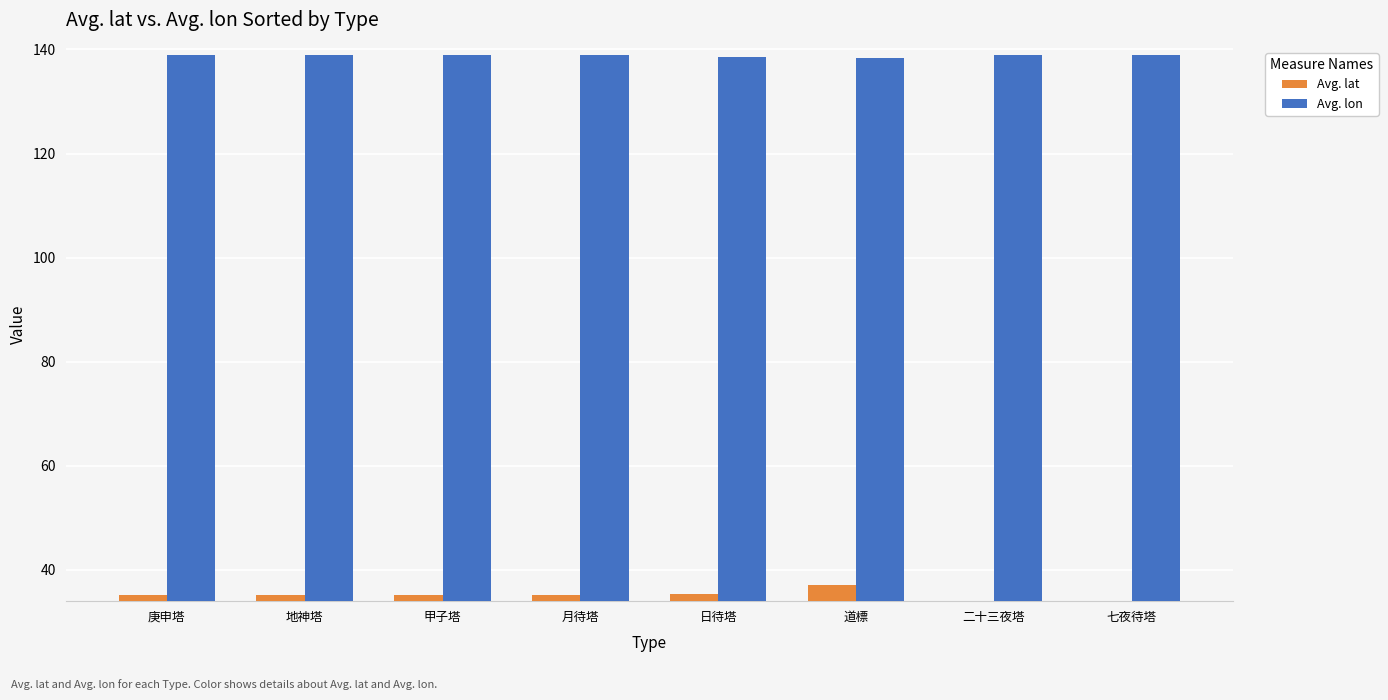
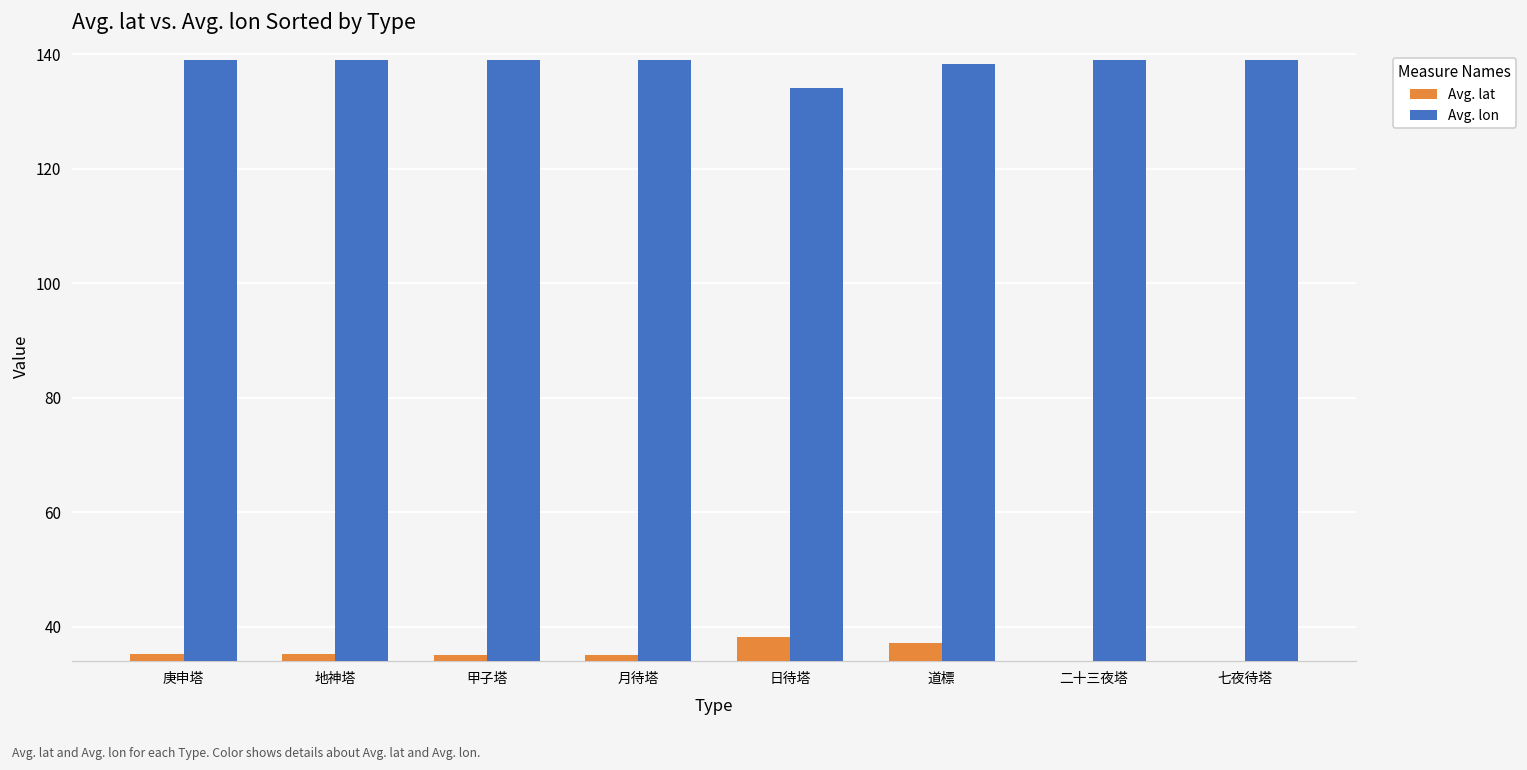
  {
    "Avg. lat": {
      "庚申塔": 35,
      "地神塔": 35,
      "甲子塔": 35,
      "月待塔": 35,
-     "日待塔": 35,
+     "日待塔": 38,
      "道標": 37
    },
    "Avg. lon": {
      "庚申塔": 139,
      "地神塔": 139,
      "甲子塔": 139,
      "月待塔": 139,
-     "日待塔": 139,
+     "日待塔": 134,
      "道標": 138,
      "二十三夜塔": 139,
      "七夜待塔": 139
    }
  }
